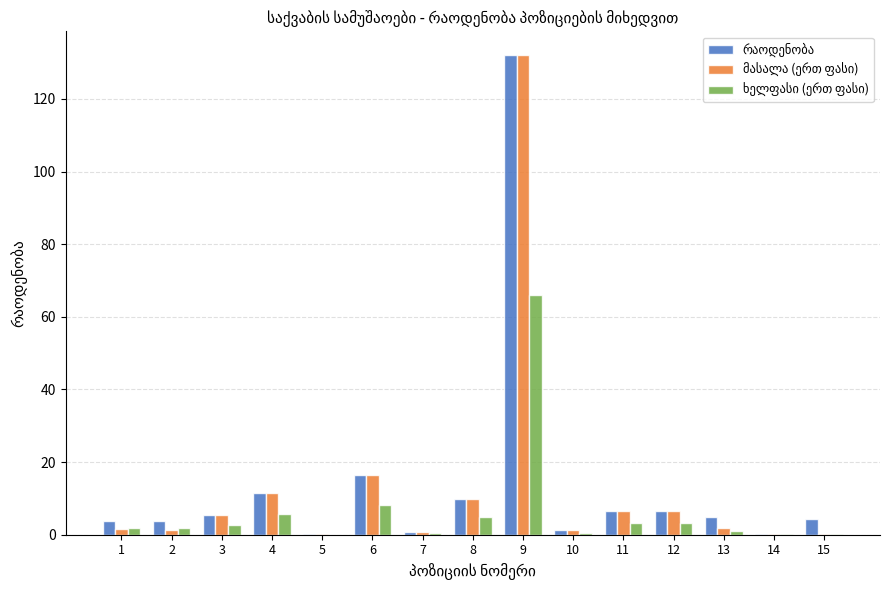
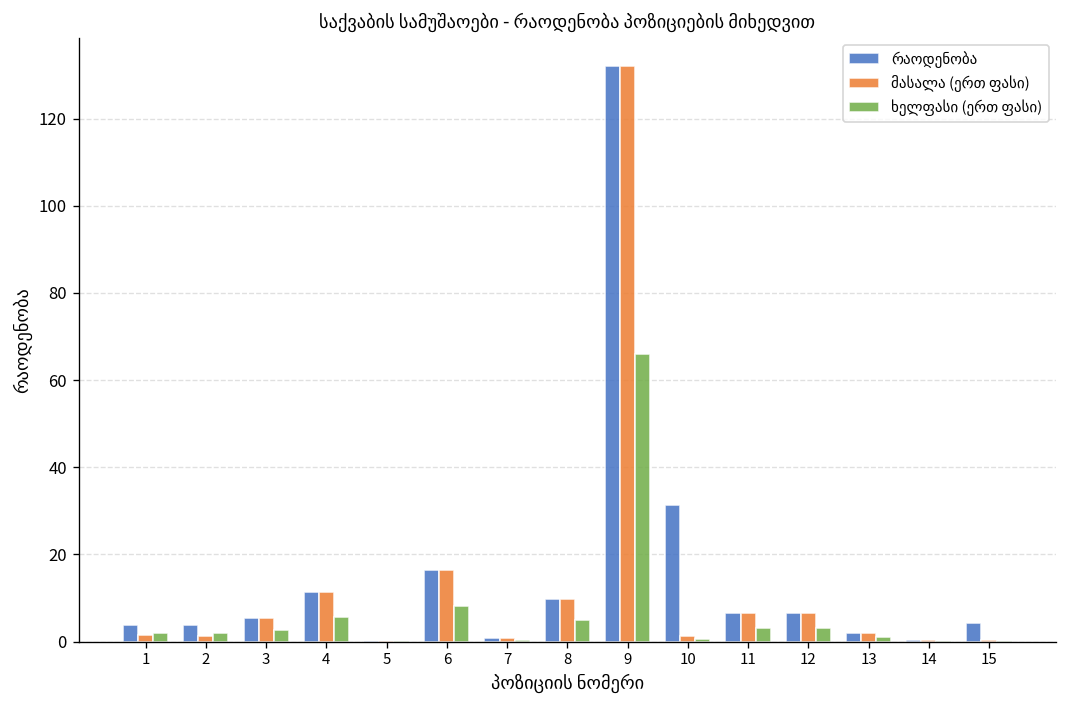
  {
    "რაოდენობა": {
      "1": 4,
      "2": 4,
      "3": 6,
      "4": 11,
      "6": 16,
      "7": 1,
      "8": 10,
      "9": 132,
-     "10": 1,
+     "10": 31,
      "11": 7,
      "12": 7,
-     "13": 5,
+     "13": 2,
      "15": 4
    },
    "მასალა (ერთ ფასი)": {
      "1": 2,
      "2": 1,
      "3": 6,
      "4": 11,
      "6": 16,
      "7": 1,
      "8": 10,
      "9": 132,
      "10": 1,
      "11": 7,
      "12": 7,
      "13": 2
    },
    "ხელფასი (ერთ ფასი)": {
      "1": 2,
      "2": 2,
      "3": 3,
      "4": 6,
      "6": 8,
      "8": 5,
      "9": 66,
      "11": 3,
      "12": 3,
      "13": 1
    }
  }
